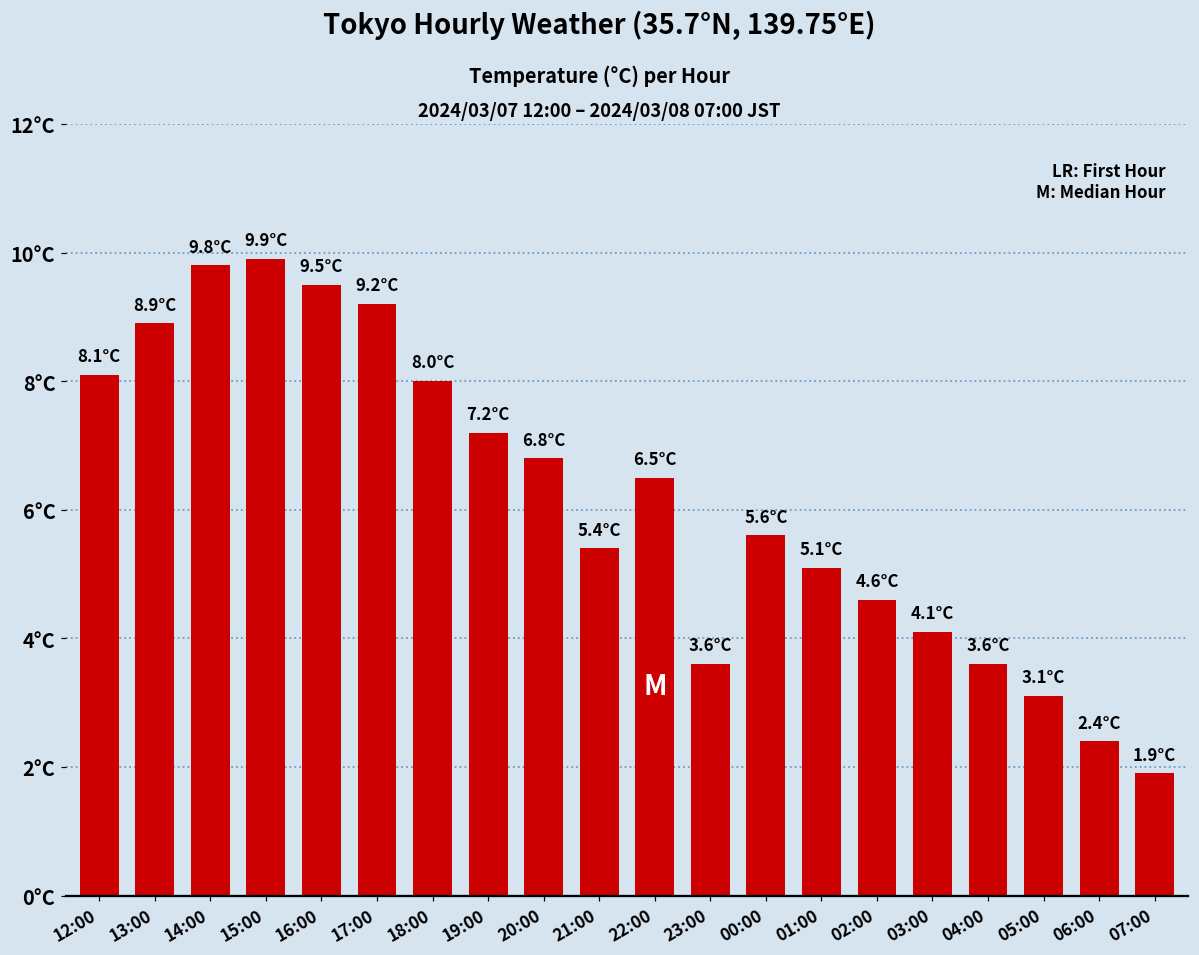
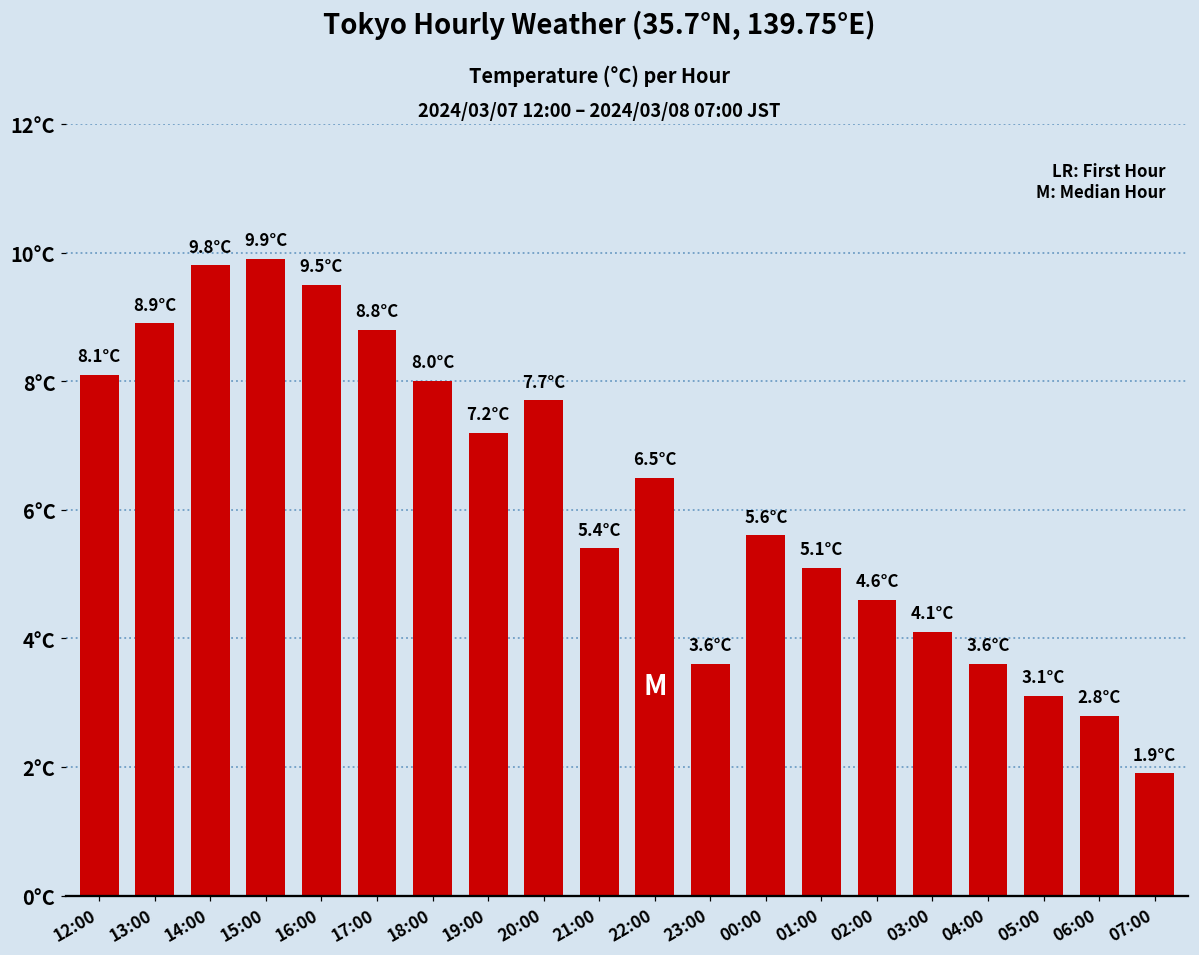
  {
    "12:00": "8.1°C",
    "13:00": "8.9°C",
    "14:00": "9.8°C",
    "15:00": "9.9°C",
    "16:00": "9.5°C",
-   "17:00": "9.2°C",
+   "17:00": "8.8°C",
    "18:00": "8.0°C",
    "19:00": "7.2°C",
-   "20:00": "6.8°C",
+   "20:00": "7.7°C",
    "21:00": "5.4°C",
    "22:00": "6.5°C",
    "23:00": "3.6°C",
    "00:00": "5.6°C",
    "01:00": "5.1°C",
    "02:00": "4.6°C",
    "03:00": "4.1°C",
    "04:00": "3.6°C",
    "05:00": "3.1°C",
-   "06:00": "2.4°C",
+   "06:00": "2.8°C",
    "07:00": "1.9°C"
  }
